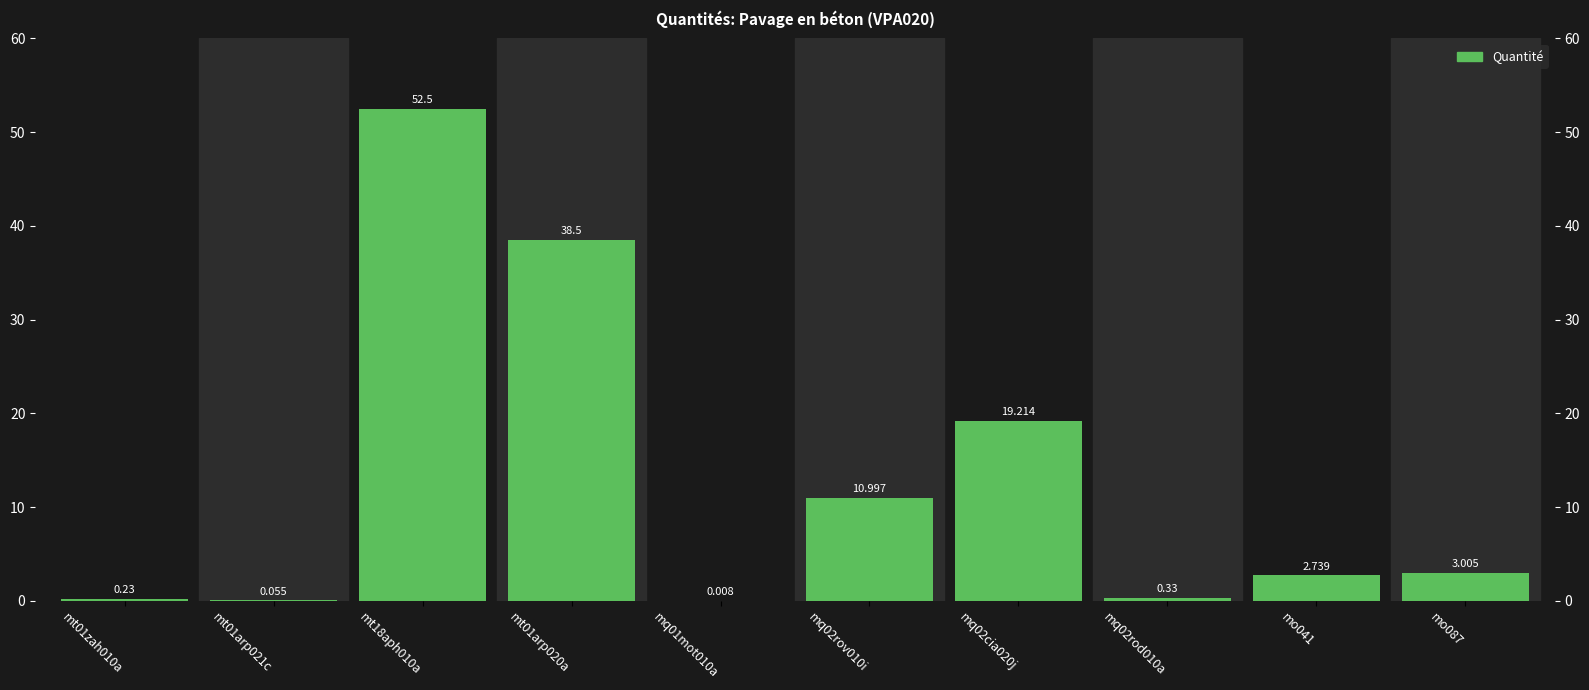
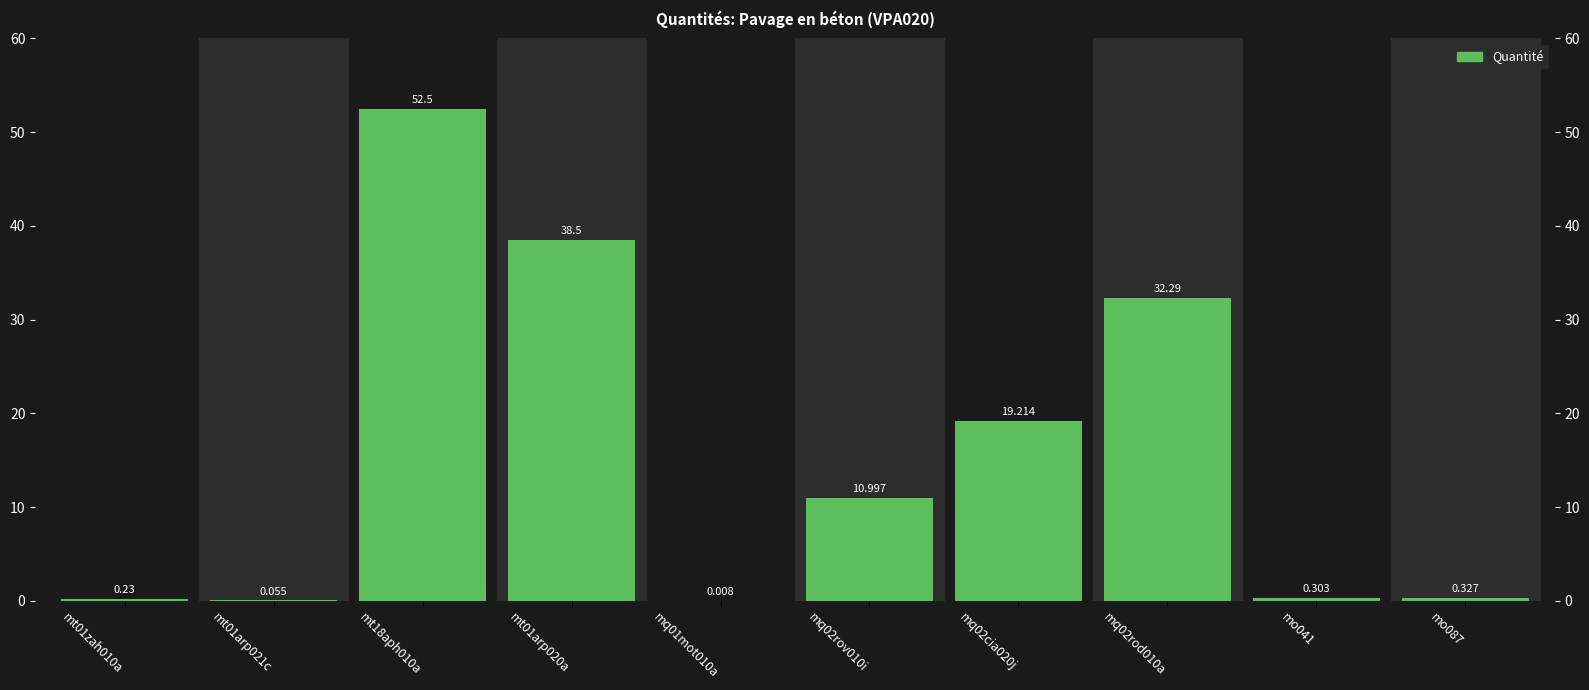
  {
    "mt01zah010a": 0.23,
    "mt01arp021c": 0.055,
    "mt18aph010a": 52.5,
    "mt01arp020a": 38.5,
    "mq01mot010a": 0.008,
    "mq02rov010i": 10.997,
    "mq02cia020j": 19.214,
-   "mq02rod010a": 0.33,
-   "mo041": 2.739,
-   "mo087": 3.005
+   "mq02rod010a": 32.29,
+   "mo041": 0.303,
+   "mo087": 0.327
  }
